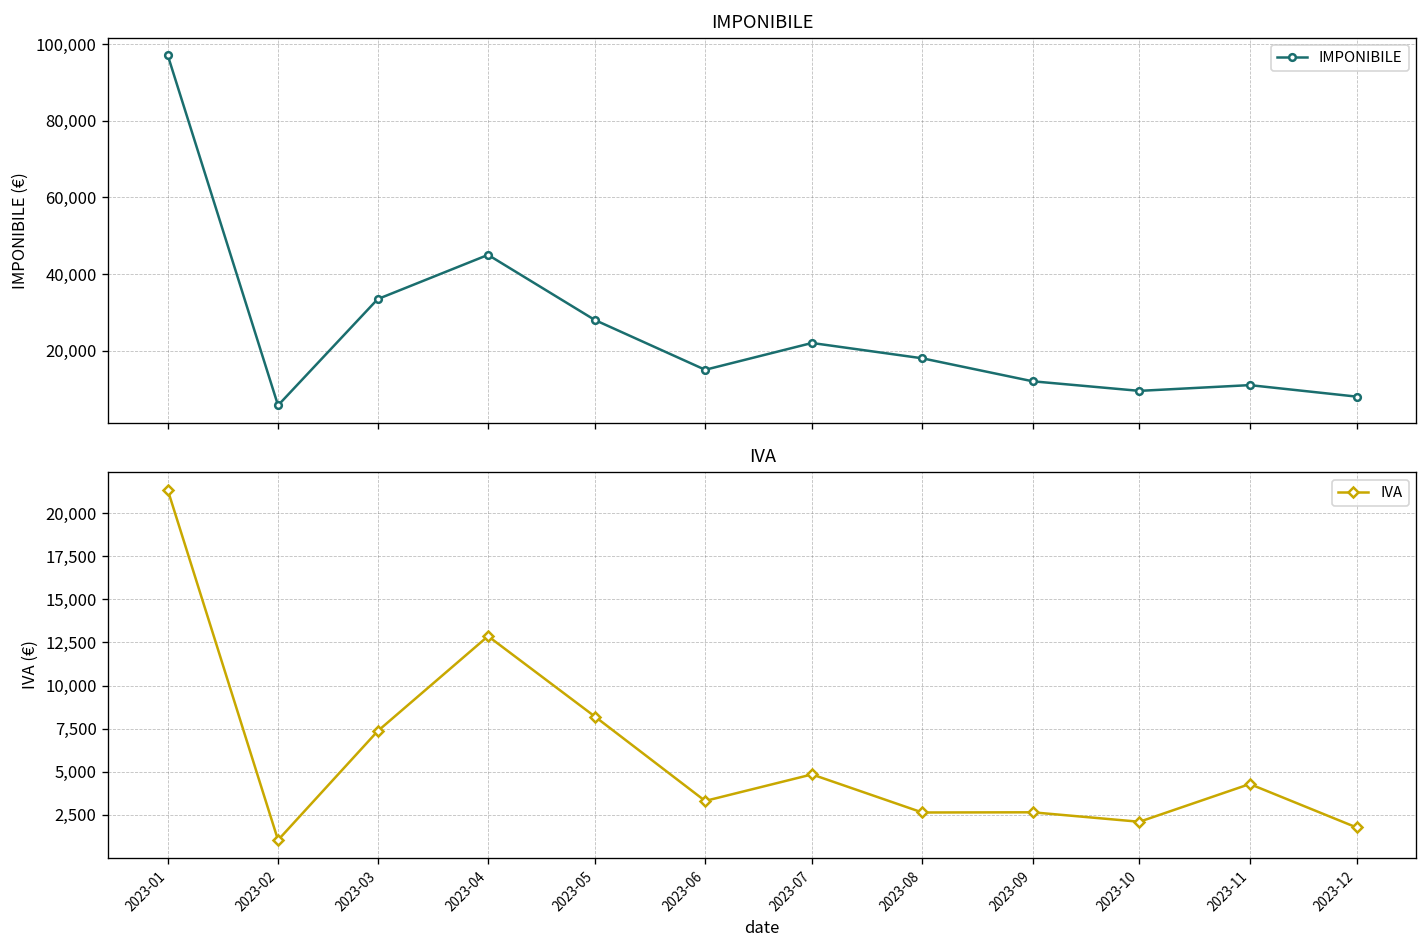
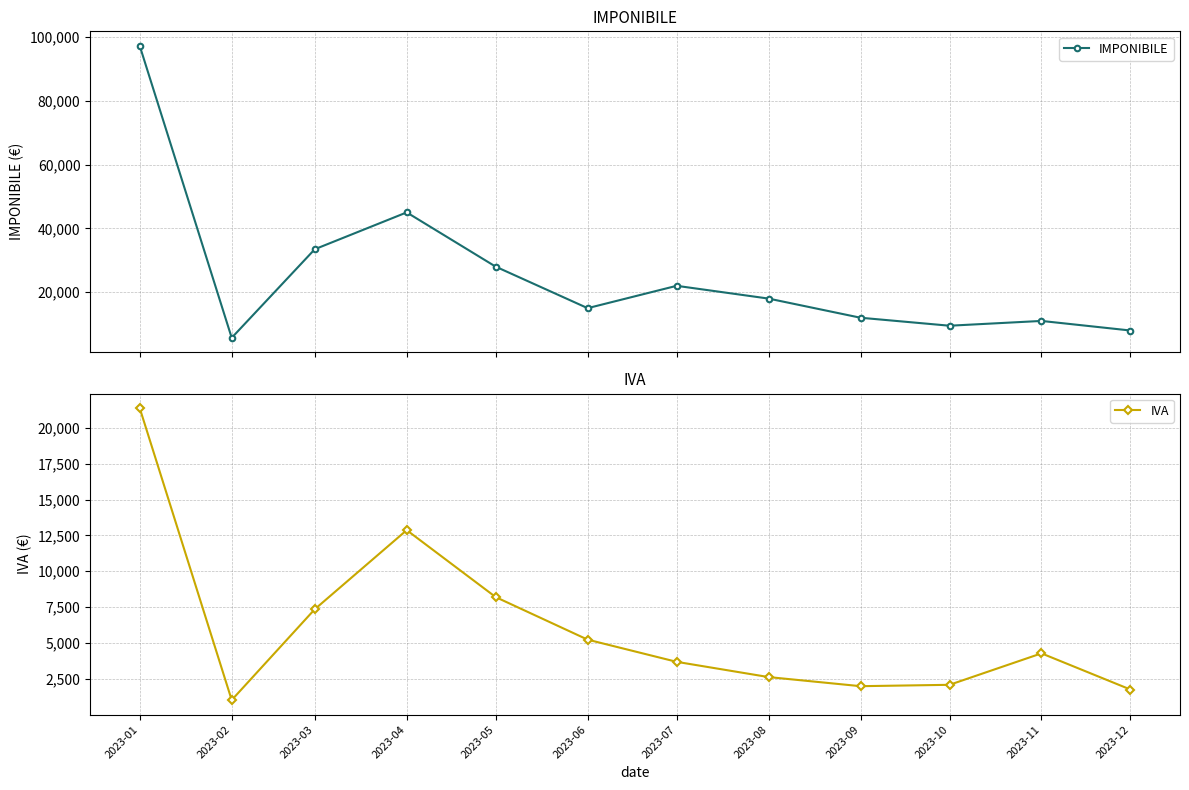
  {
    "IVA": {
      "2023-01": "21,400",
      "2023-02": "1,000",
      "2023-03": "7,400",
      "2023-04": "12,900",
      "2023-05": "8,200",
-     "2023-06": "3,300",
-     "2023-07": "4,800",
+     "2023-06": "5,200",
+     "2023-07": "3,700",
      "2023-08": "2,600",
-     "2023-09": "2,600",
+     "2023-09": "2,000",
      "2023-10": "2,100",
      "2023-11": "4,300",
      "2023-12": "1,800"
    }
  }
